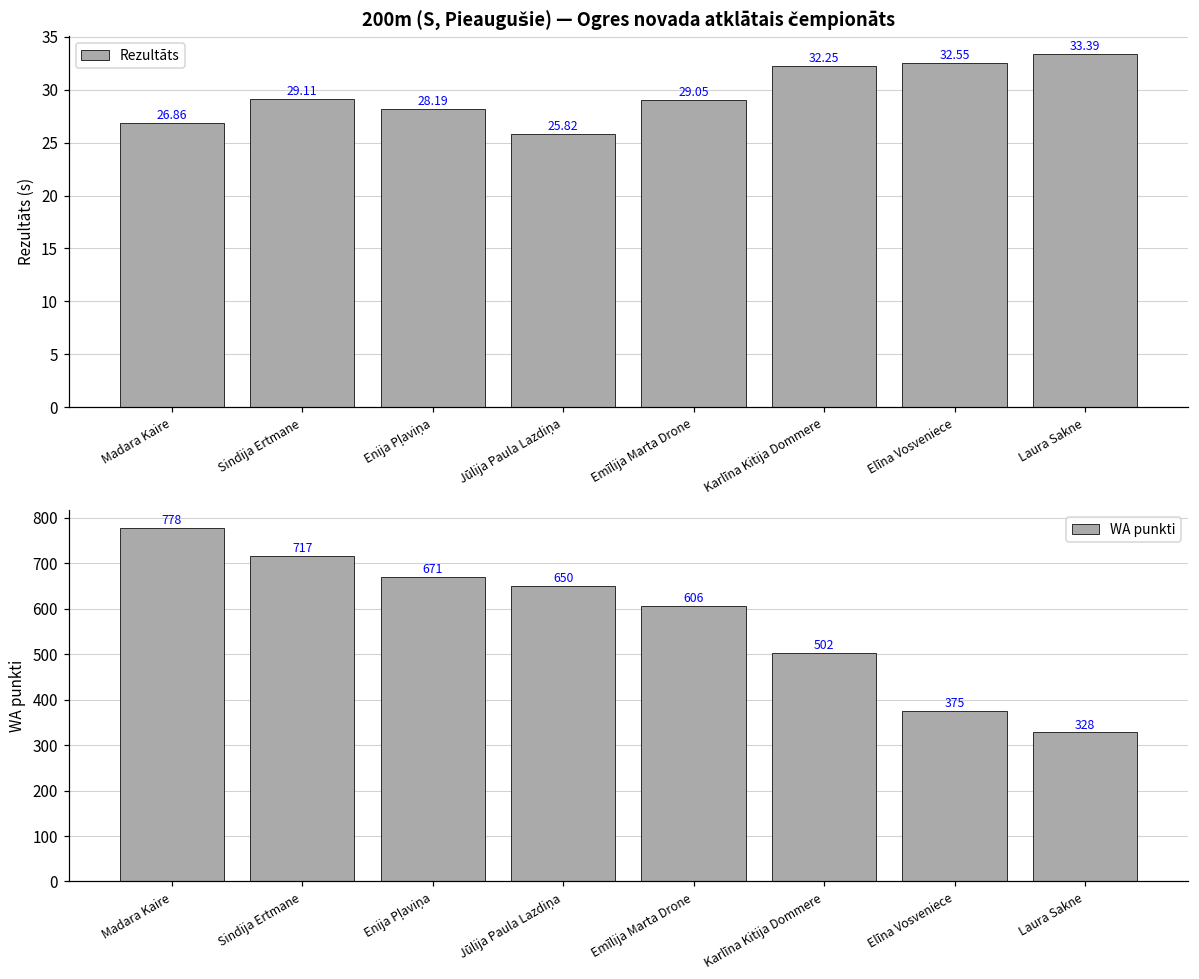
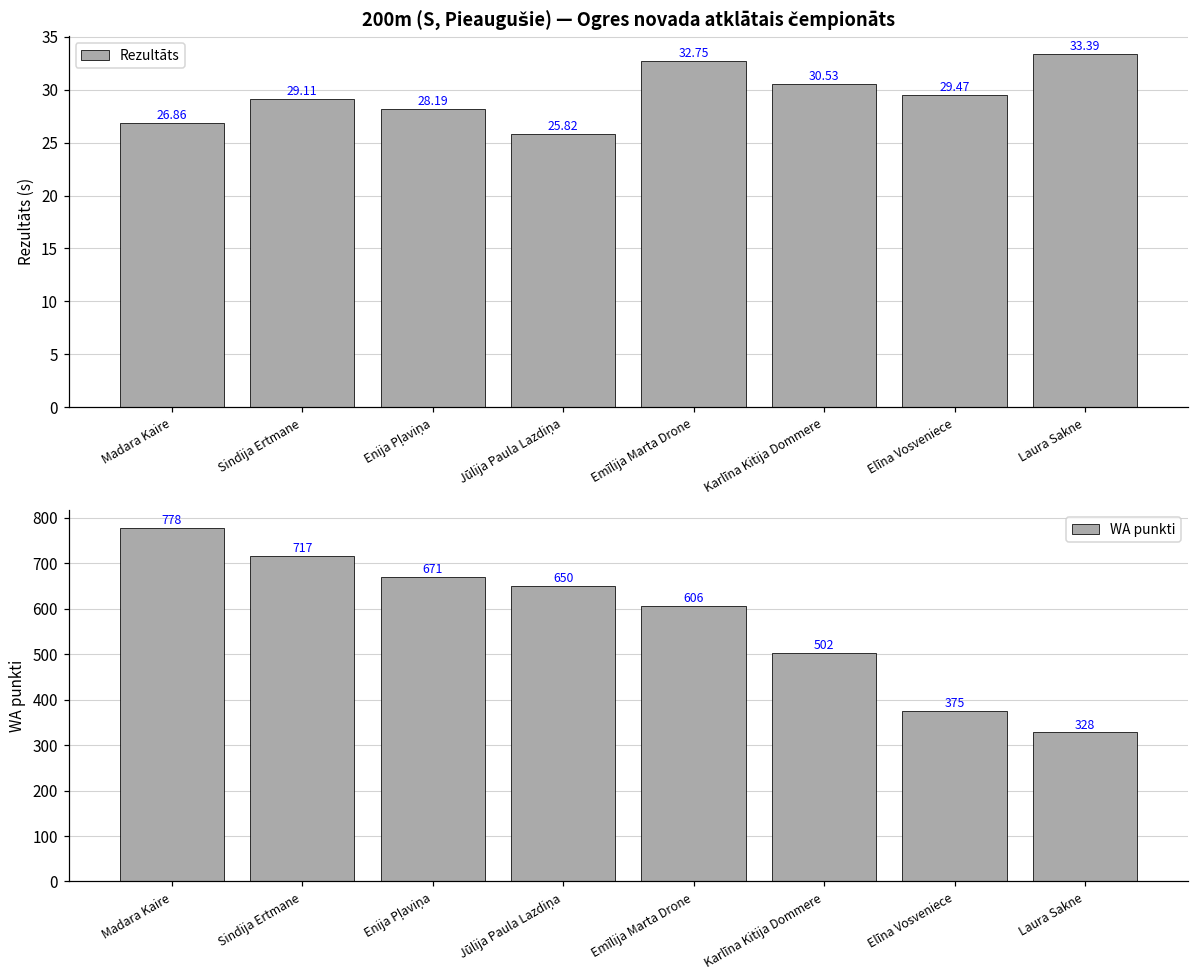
  {
    "200m (S, Pieaugušie) — Ogres novada atklātais čempionāts": {
      "Madara Kaire": 26.86,
      "Sindija Ertmane": 29.11,
      "Enija Pļaviņa": 28.19,
      "Jūlija Paula Lazdiņa": 25.82,
-     "Emīlija Marta Drone": 29.05,
-     "Karlīna Kitija Dommere": 32.25,
-     "Elīna Vosveniece": 32.55,
+     "Emīlija Marta Drone": 32.75,
+     "Karlīna Kitija Dommere": 30.53,
+     "Elīna Vosveniece": 29.47,
      "Laura Sakne": 33.39
    }
  }
